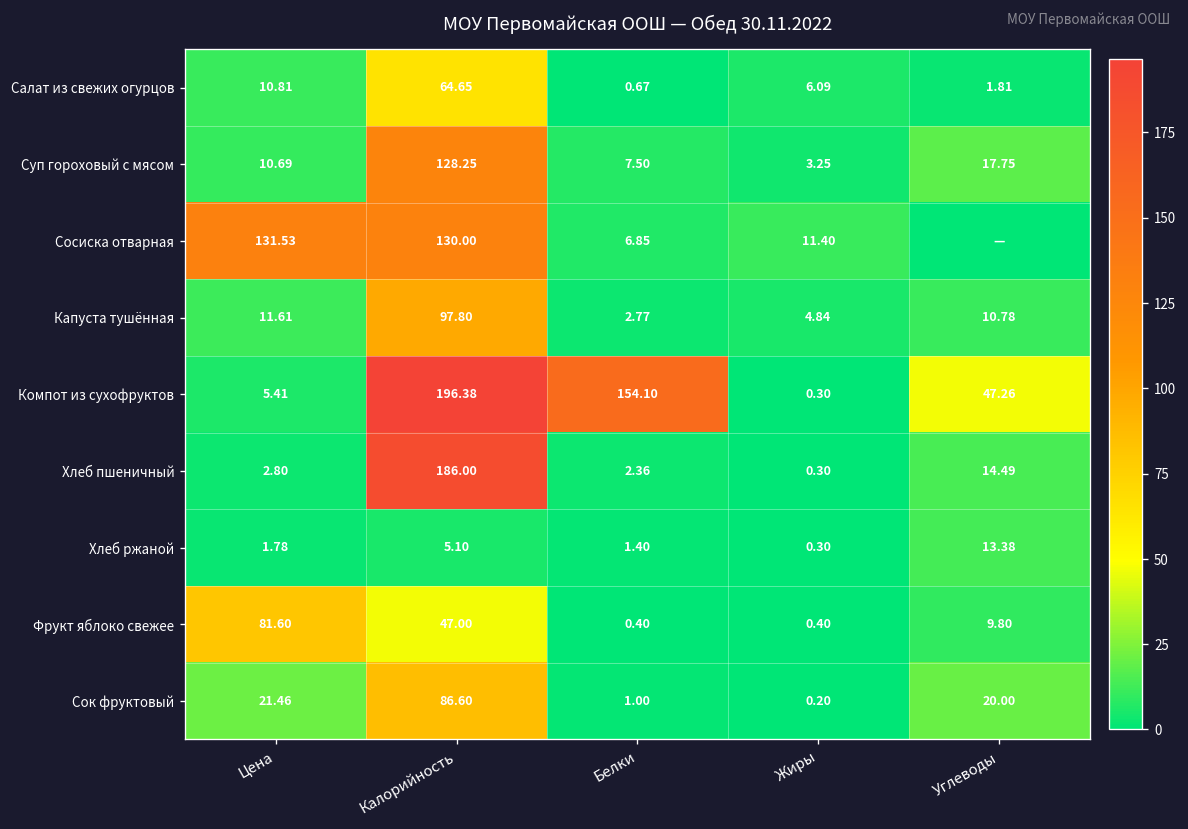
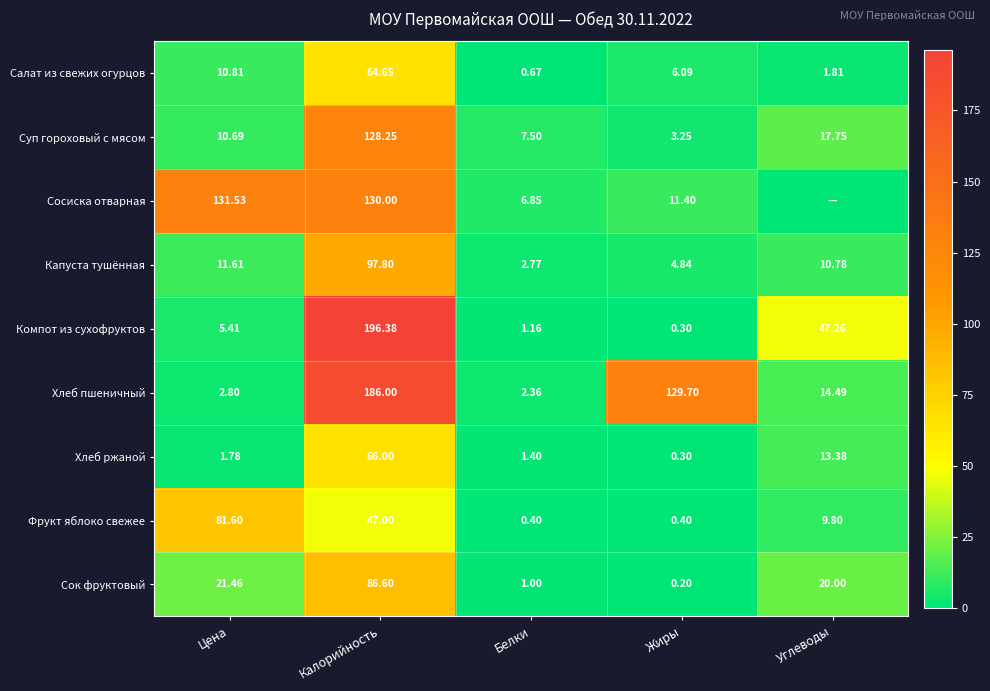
  {
    "Салат из свежих огурцов": {
      "Цена": 10.81,
      "Калорийность": 64.65,
      "Белки": 0.67,
      "Жиры": 6.09,
      "Углеводы": 1.81
    },
    "Суп гороховый с мясом": {
      "Цена": 10.69,
      "Калорийность": 128.25,
      "Белки": 7.50,
      "Жиры": 3.25,
      "Углеводы": 17.75
    },
    "Сосиска отварная": {
      "Цена": 131.53,
      "Калорийность": 130.00,
      "Белки": 6.85,
      "Жиры": 11.40
    },
    "Капуста тушённая": {
      "Цена": 11.61,
      "Калорийность": 97.80,
      "Белки": 2.77,
      "Жиры": 4.84,
      "Углеводы": 10.78
    },
    "Компот из сухофруктов": {
      "Цена": 5.41,
      "Калорийность": 196.38,
-     "Белки": 154.10,
+     "Белки": 1.16,
      "Жиры": 0.30,
      "Углеводы": 47.26
    },
    "Хлеб пшеничный": {
      "Цена": 2.80,
      "Калорийность": 186.00,
      "Белки": 2.36,
-     "Жиры": 0.30,
+     "Жиры": 129.70,
      "Углеводы": 14.49
    },
    "Хлеб ржаной": {
      "Цена": 1.78,
-     "Калорийность": 5.10,
+     "Калорийность": 66.00,
      "Белки": 1.40,
      "Жиры": 0.30,
      "Углеводы": 13.38
    },
    "Фрукт яблоко свежее": {
      "Цена": 81.60,
      "Калорийность": 47.00,
      "Белки": 0.40,
      "Жиры": 0.40,
      "Углеводы": 9.80
    },
    "Сок фруктовый": {
      "Цена": 21.46,
      "Калорийность": 86.60,
      "Белки": 1.00,
      "Жиры": 0.20,
      "Углеводы": 20.00
    }
  }
